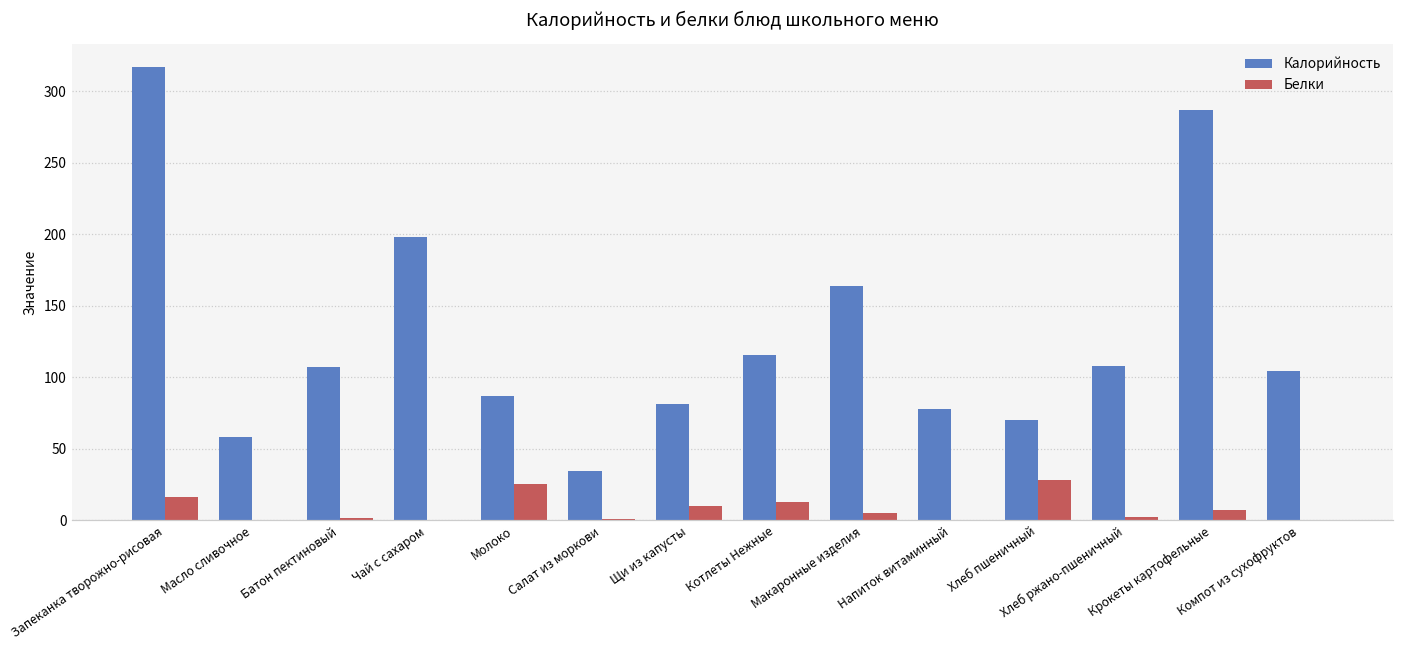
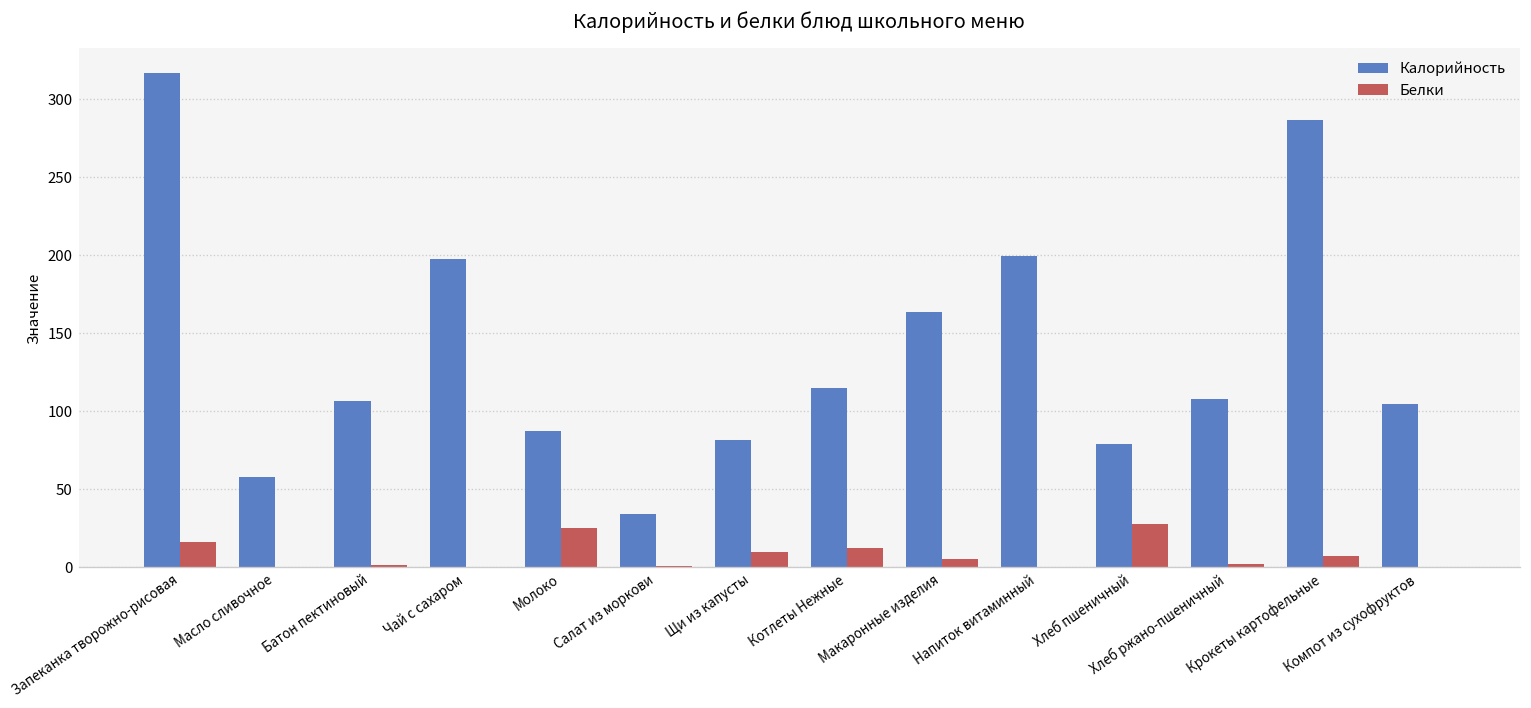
  {
    "Калорийность": {
      "Запеканка творожно-рисовая": 317,
      "Масло сливочное": 58,
      "Батон пектиновый": 107,
      "Чай с сахаром": 198,
      "Молоко": 87,
      "Салат из моркови": 34,
      "Щи из капусты": 81,
      "Котлеты Нежные": 115,
      "Макаронные изделия": 164,
-     "Напиток витаминный": 78,
-     "Хлеб пшеничный": 70,
+     "Напиток витаминный": 199,
+     "Хлеб пшеничный": 79,
      "Хлеб ржано-пшеничный": 108,
      "Крокеты картофельные": 287,
      "Компот из сухофруктов": 104
    },
    "Белки": {
      "Запеканка творожно-рисовая": 16,
      "Молоко": 25,
      "Щи из капусты": 10,
      "Котлеты Нежные": 12,
      "Макаронные изделия": 5,
      "Хлеб пшеничный": 28,
      "Хлеб ржано-пшеничный": 2,
      "Крокеты картофельные": 7
    }
  }
